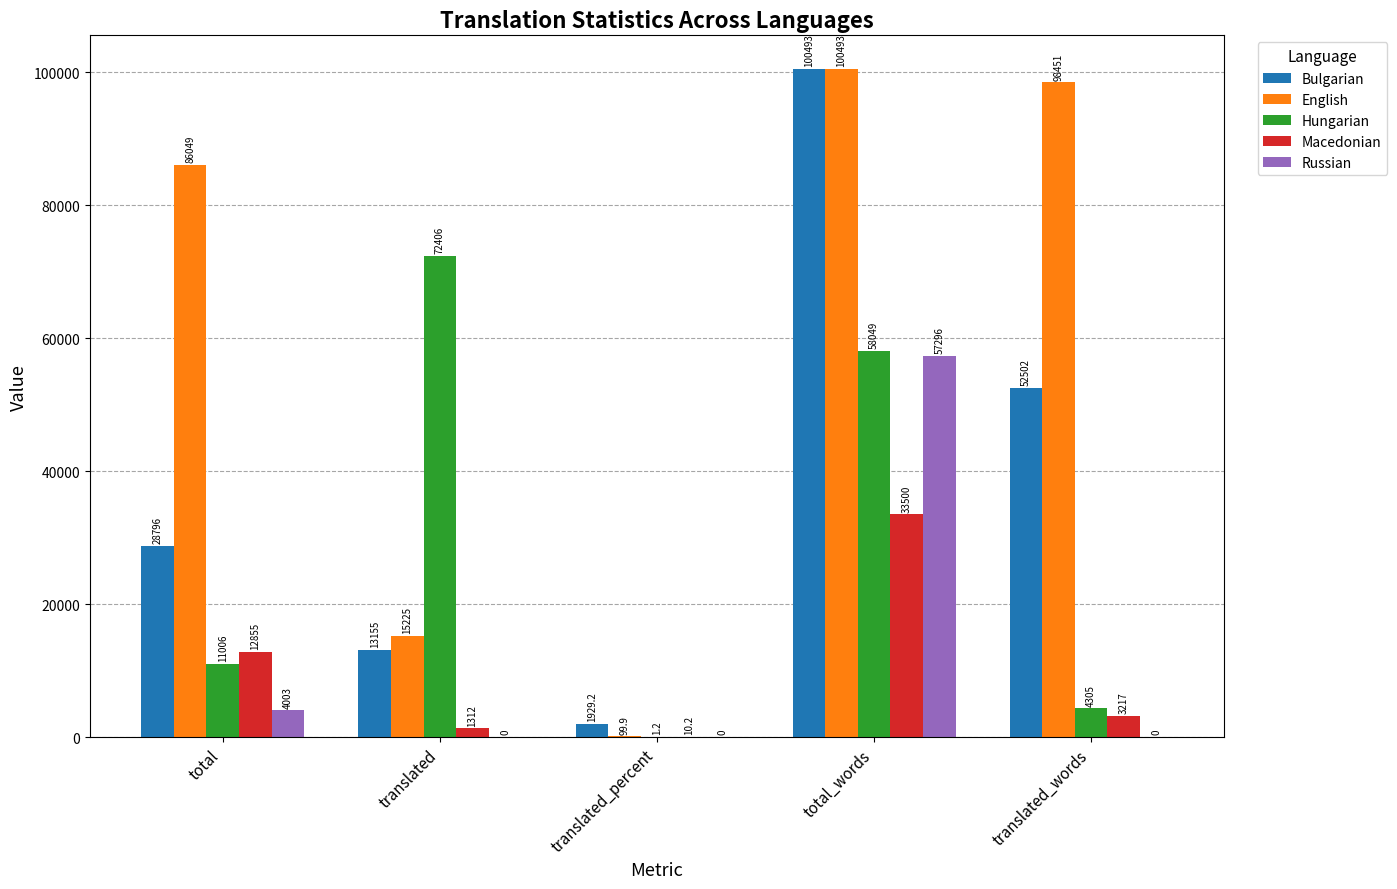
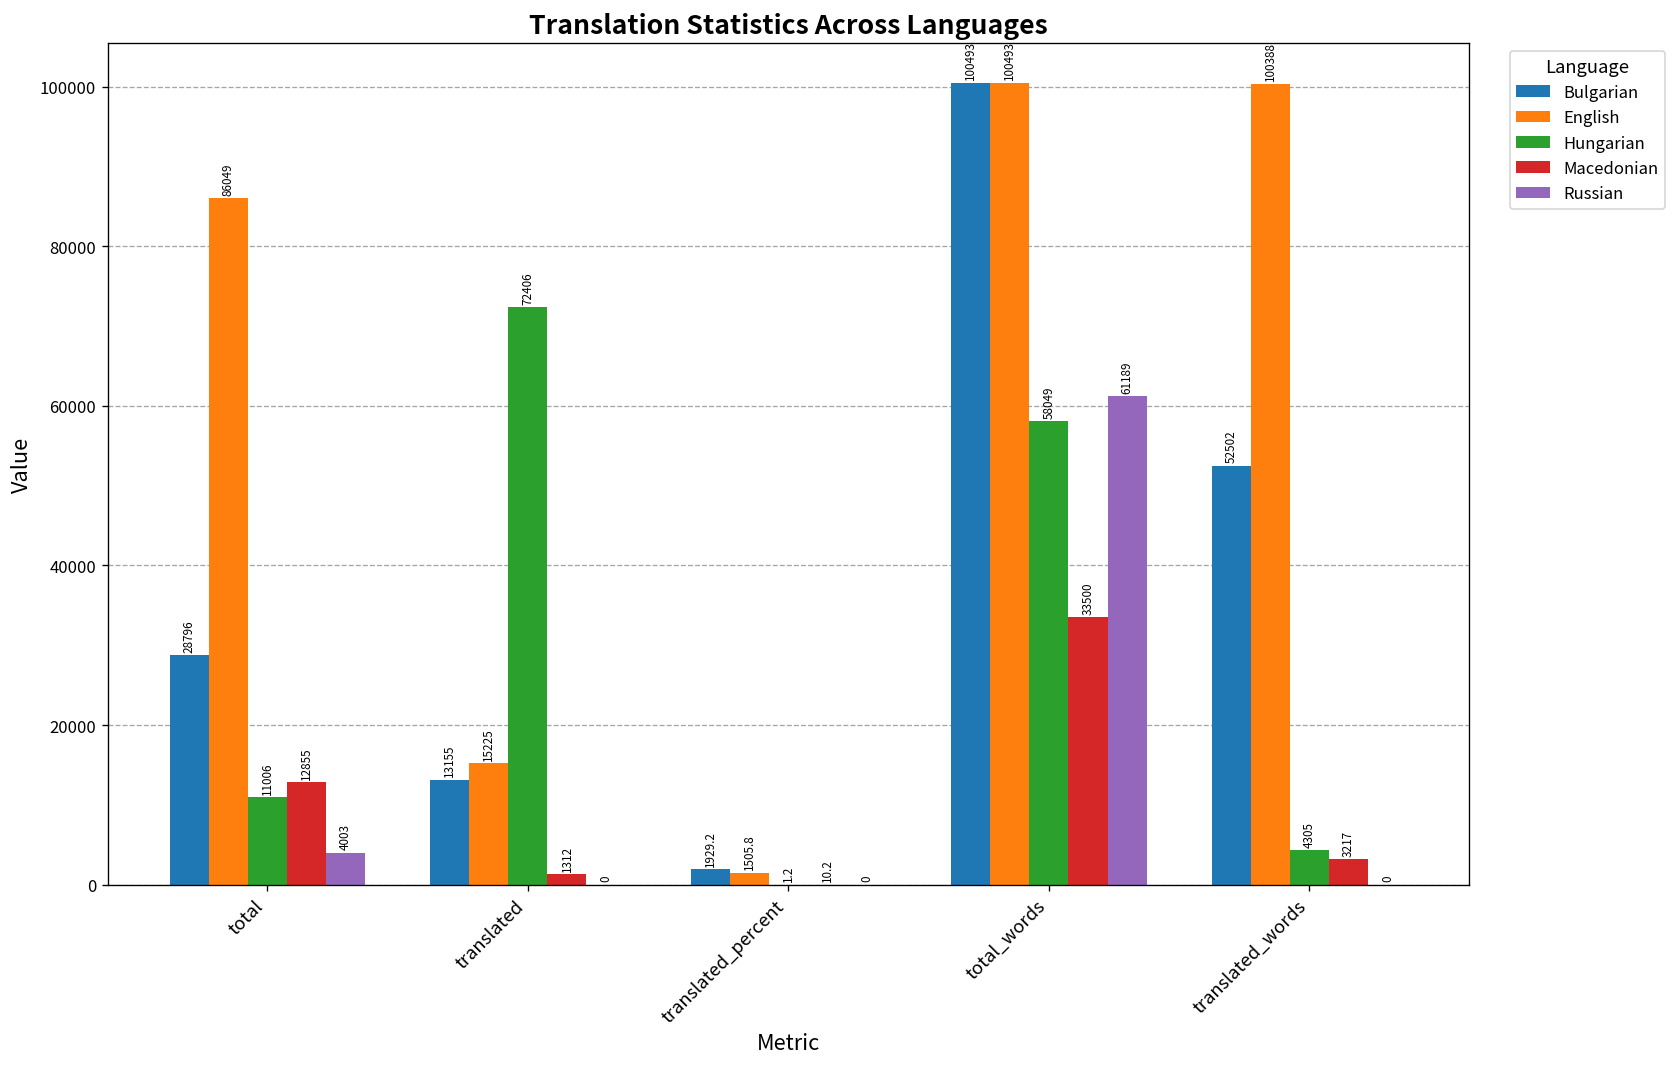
  {
    "Bulgarian": {
      "total": 28796,
      "translated": 13155,
      "translated_percent": 1929.2,
      "total_words": 100493,
      "translated_words": 52502
    },
    "English": {
      "total": 86049,
      "translated": 15225,
-     "translated_percent": 99.9,
+     "translated_percent": 1505.8,
      "total_words": 100493,
-     "translated_words": 98451
+     "translated_words": 100388
    },
    "Hungarian": {
      "total": 11006,
      "translated": 72406,
      "translated_percent": 1.2,
      "total_words": 58049,
      "translated_words": 4305
    },
    "Macedonian": {
      "total": 12855,
      "translated": 1312,
      "translated_percent": 10.2,
      "total_words": 33500,
      "translated_words": 3217
    },
    "Russian": {
      "total": 4003,
      "translated": 0,
      "translated_percent": 0,
-     "total_words": 57296,
+     "total_words": 61189,
      "translated_words": 0
    }
  }
